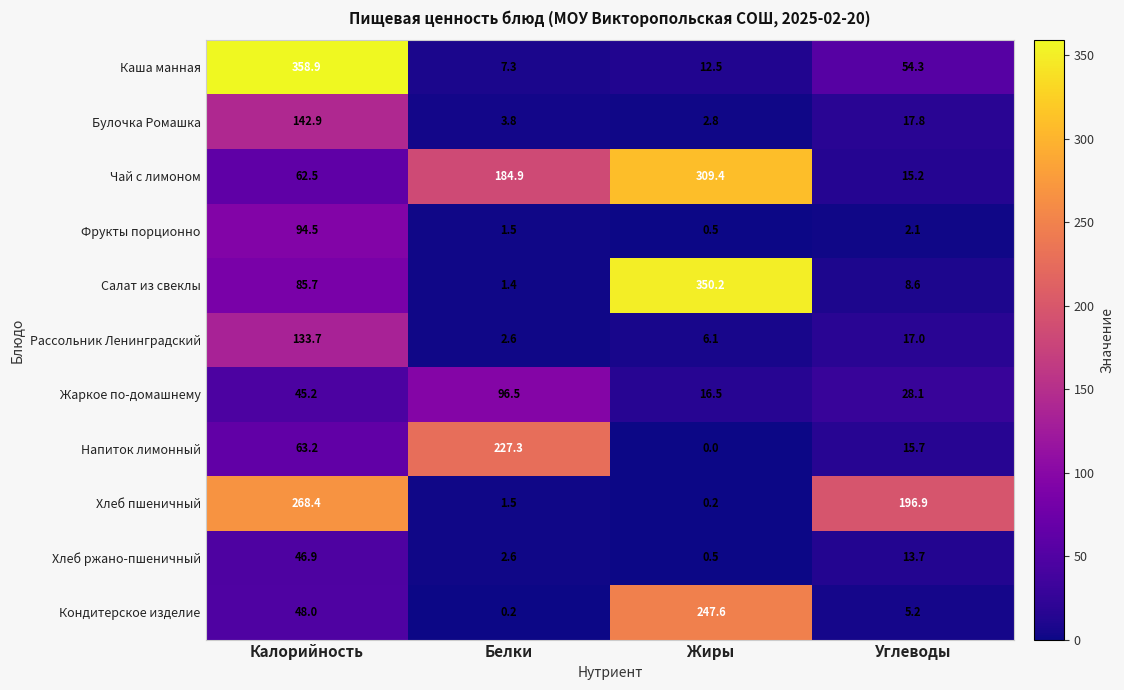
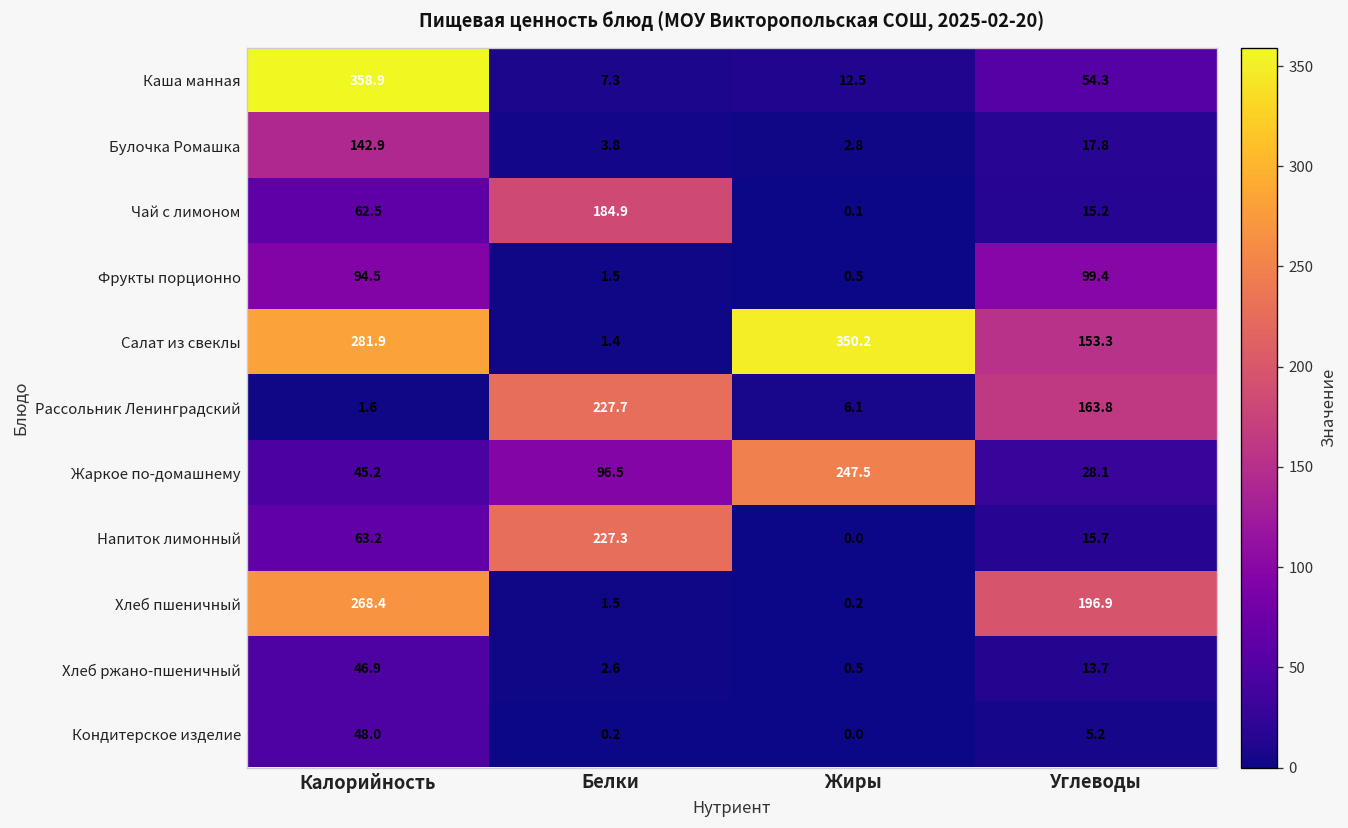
  {
    "Каша манная": {
      "Калорийность": 358.9,
      "Белки": 7.3,
      "Жиры": 12.5,
      "Углеводы": 54.3
    },
    "Булочка Ромашка": {
      "Калорийность": 142.9,
      "Белки": 3.8,
      "Жиры": 2.8,
      "Углеводы": 17.8
    },
    "Чай с лимоном": {
      "Калорийность": 62.5,
      "Белки": 184.9,
-     "Жиры": 309.4,
+     "Жиры": 0.1,
      "Углеводы": 15.2
    },
    "Фрукты порционно": {
      "Калорийность": 94.5,
      "Белки": 1.5,
      "Жиры": 0.5,
-     "Углеводы": 2.1
+     "Углеводы": 99.4
    },
    "Салат из свеклы": {
-     "Калорийность": 85.7,
+     "Калорийность": 281.9,
      "Белки": 1.4,
      "Жиры": 350.2,
-     "Углеводы": 8.6
+     "Углеводы": 153.3
    },
    "Рассольник Ленинградский": {
-     "Калорийность": 133.7,
-     "Белки": 2.6,
+     "Калорийность": 1.6,
+     "Белки": 227.7,
      "Жиры": 6.1,
-     "Углеводы": 17.0
+     "Углеводы": 163.8
    },
    "Жаркое по-домашнему": {
      "Калорийность": 45.2,
      "Белки": 96.5,
-     "Жиры": 16.5,
+     "Жиры": 247.5,
      "Углеводы": 28.1
    },
    "Напиток лимонный": {
      "Калорийность": 63.2,
      "Белки": 227.3,
      "Жиры": 0.0,
      "Углеводы": 15.7
    },
    "Хлеб пшеничный": {
      "Калорийность": 268.4,
      "Белки": 1.5,
      "Жиры": 0.2,
      "Углеводы": 196.9
    },
    "Хлеб ржано-пшеничный": {
      "Калорийность": 46.9,
      "Белки": 2.6,
      "Жиры": 0.5,
      "Углеводы": 13.7
    },
    "Кондитерское изделие": {
      "Калорийность": 48.0,
      "Белки": 0.2,
-     "Жиры": 247.6,
+     "Жиры": 0.0,
      "Углеводы": 5.2
    }
  }
